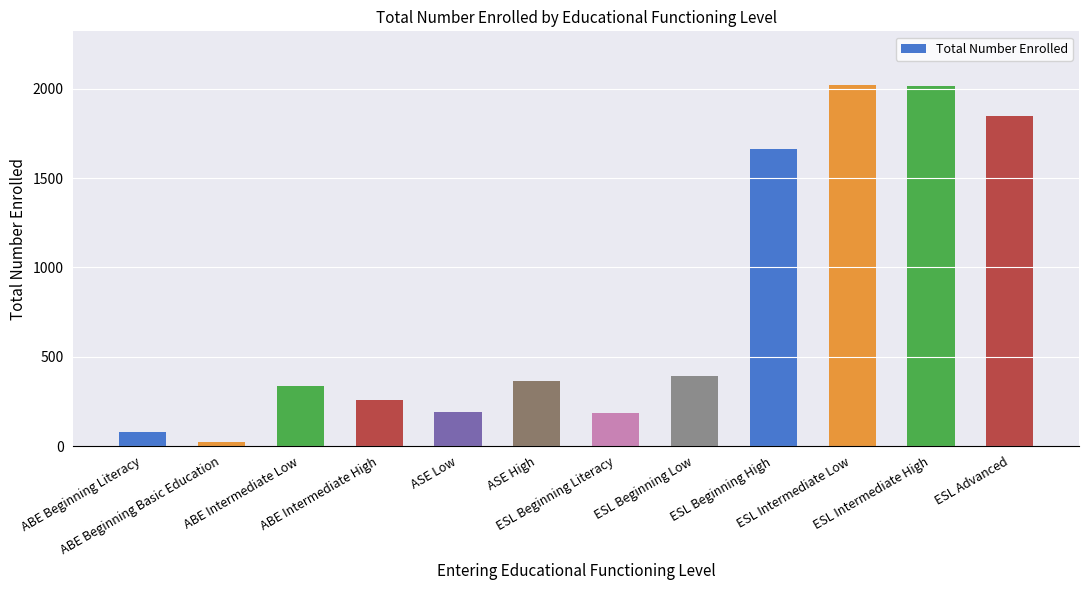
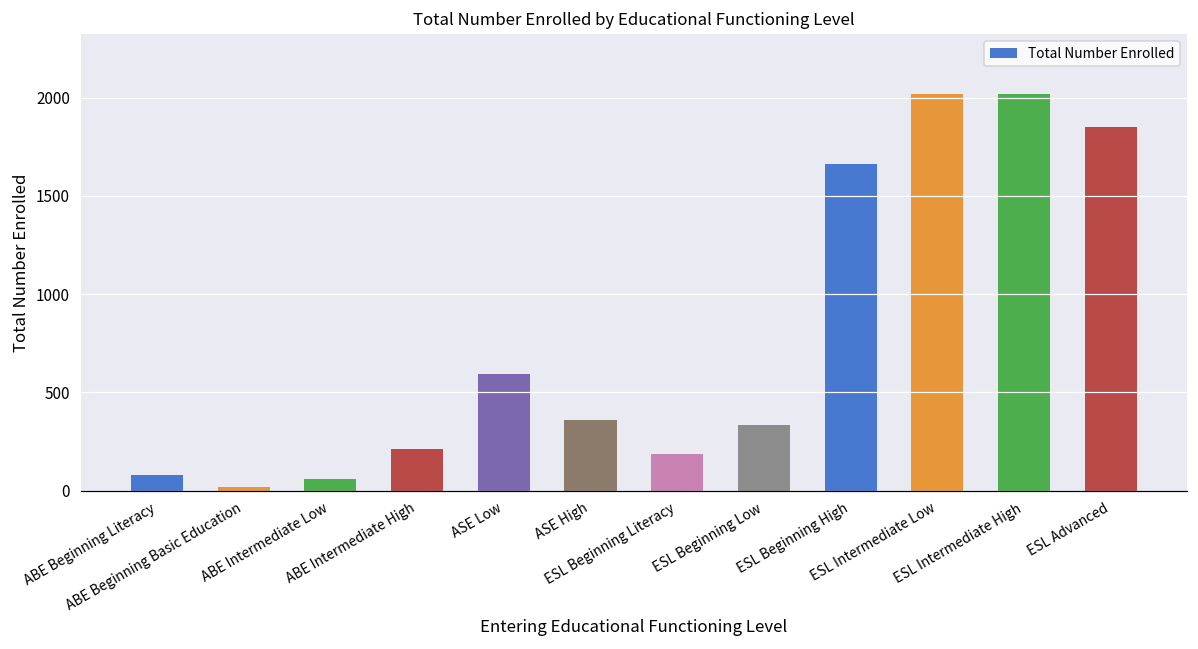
  {
    "ABE Beginning Literacy": 80,
    "ABE Beginning Basic Education": 20,
-   "ABE Intermediate Low": 340,
-   "ABE Intermediate High": 260,
-   "ASE Low": 190,
+   "ABE Intermediate Low": 60,
+   "ABE Intermediate High": 210,
+   "ASE Low": 590,
    "ASE High": 360,
    "ESL Beginning Literacy": 180,
-   "ESL Beginning Low": 390,
+   "ESL Beginning Low": 330,
    "ESL Beginning High": 1660,
    "ESL Intermediate Low": 2020,
    "ESL Intermediate High": 2020,
    "ESL Advanced": 1850
  }
